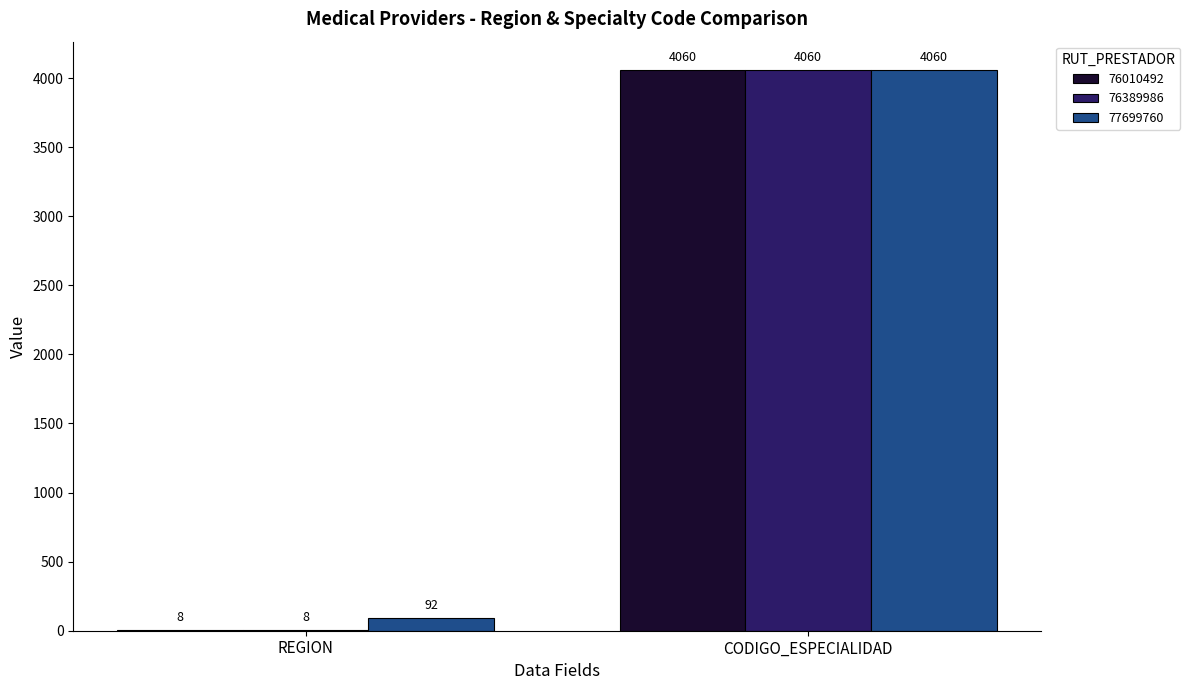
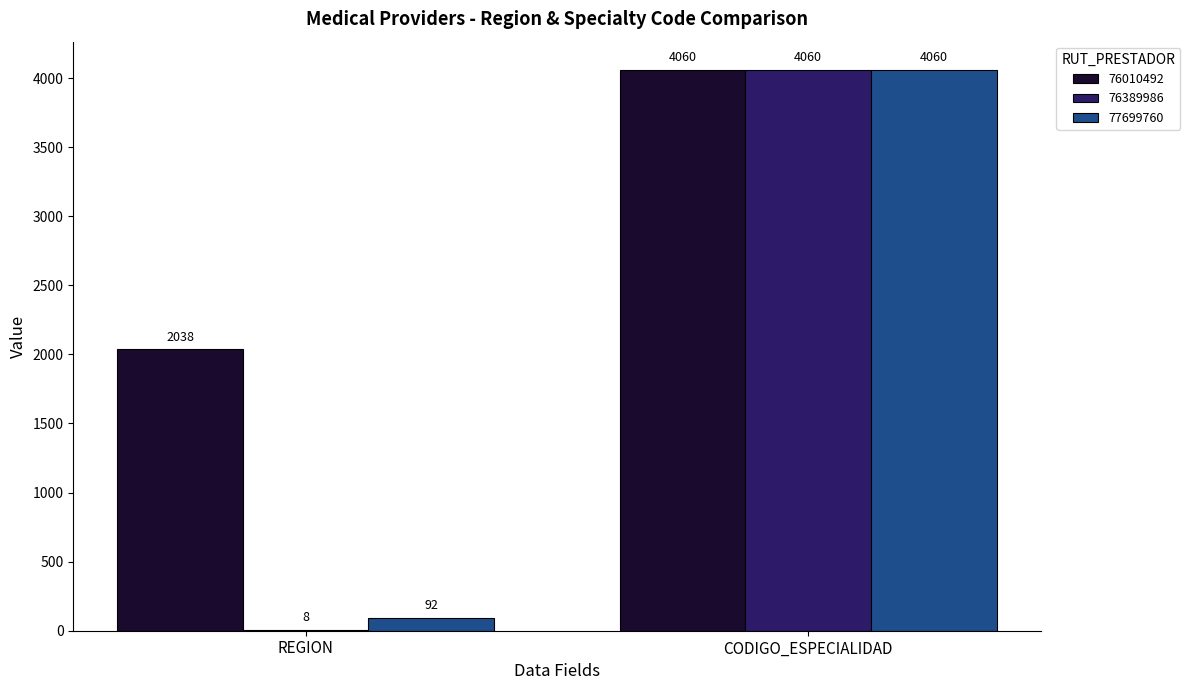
  {
    "76010492": {
-     "REGION": 8,
+     "REGION": 2038,
      "CODIGO_ESPECIALIDAD": 4060
    },
    "76389986": {
      "REGION": 8,
      "CODIGO_ESPECIALIDAD": 4060
    },
    "77699760": {
      "REGION": 92,
      "CODIGO_ESPECIALIDAD": 4060
    }
  }
